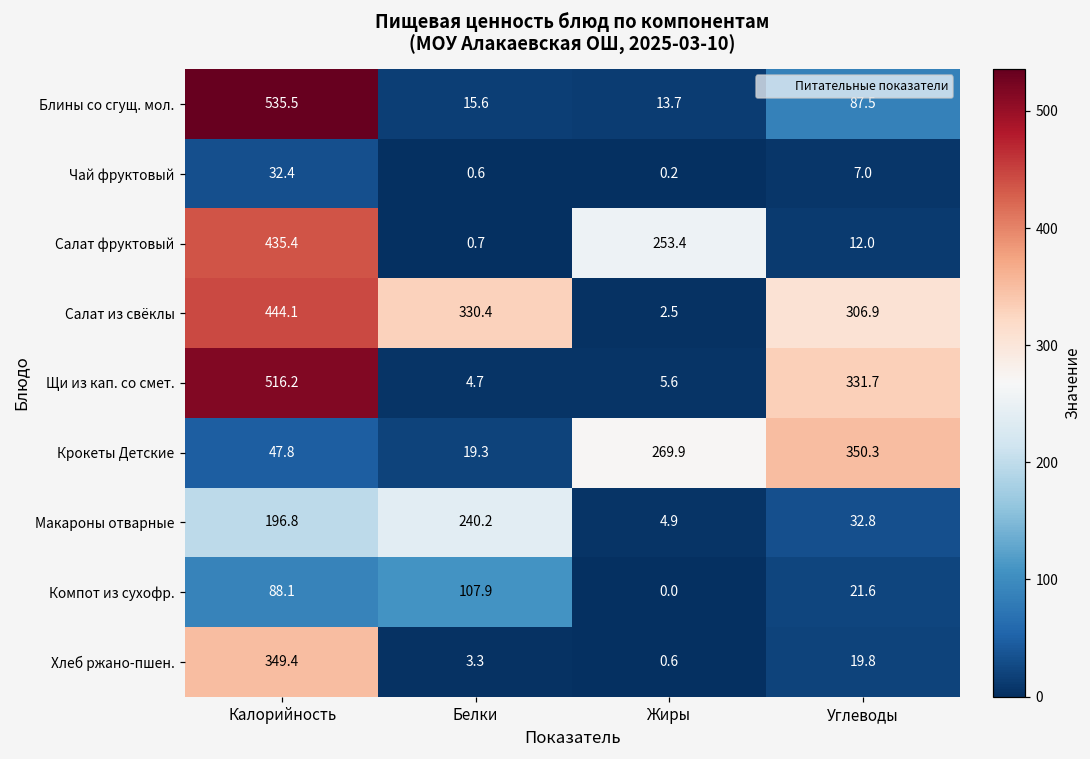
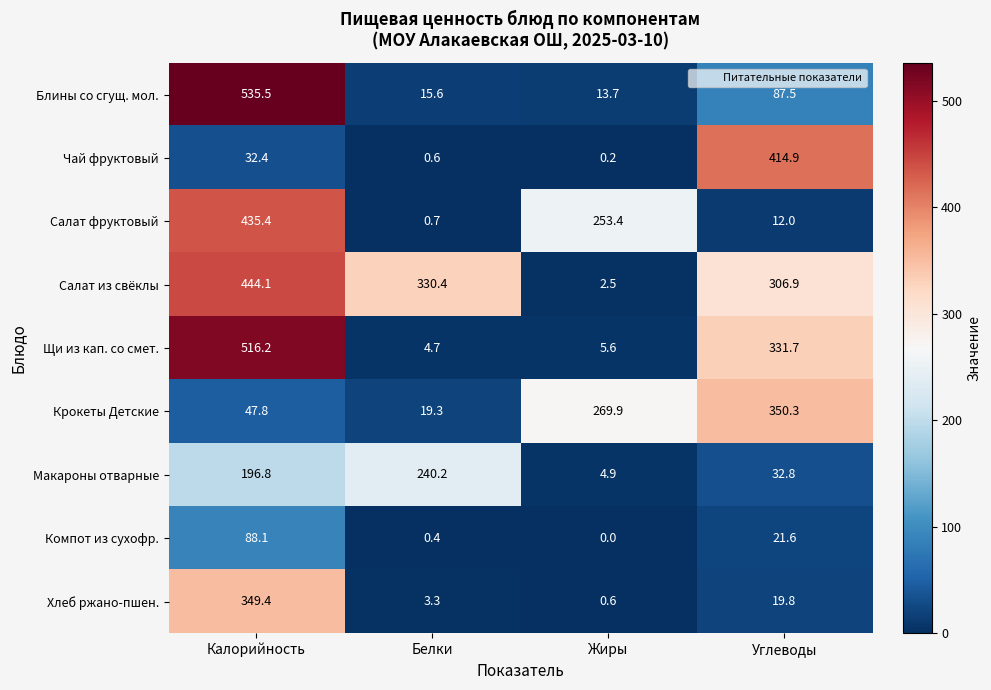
  {
    "Блины со сгущ. мол.": {
      "Калорийность": 535.5,
      "Белки": 15.6,
      "Жиры": 13.7,
      "Углеводы": 87.5
    },
    "Чай фруктовый": {
      "Калорийность": 32.4,
      "Белки": 0.6,
      "Жиры": 0.2,
-     "Углеводы": 7.0
+     "Углеводы": 414.9
    },
    "Салат фруктовый": {
      "Калорийность": 435.4,
      "Белки": 0.7,
      "Жиры": 253.4,
      "Углеводы": 12.0
    },
    "Салат из свёклы": {
      "Калорийность": 444.1,
      "Белки": 330.4,
      "Жиры": 2.5,
      "Углеводы": 306.9
    },
    "Щи из кап. со смет.": {
      "Калорийность": 516.2,
      "Белки": 4.7,
      "Жиры": 5.6,
      "Углеводы": 331.7
    },
    "Крокеты Детские": {
      "Калорийность": 47.8,
      "Белки": 19.3,
      "Жиры": 269.9,
      "Углеводы": 350.3
    },
    "Макароны отварные": {
      "Калорийность": 196.8,
      "Белки": 240.2,
      "Жиры": 4.9,
      "Углеводы": 32.8
    },
    "Компот из сухофр.": {
      "Калорийность": 88.1,
-     "Белки": 107.9,
+     "Белки": 0.4,
      "Жиры": 0.0,
      "Углеводы": 21.6
    },
    "Хлеб ржано-пшен.": {
      "Калорийность": 349.4,
      "Белки": 3.3,
      "Жиры": 0.6,
      "Углеводы": 19.8
    }
  }
